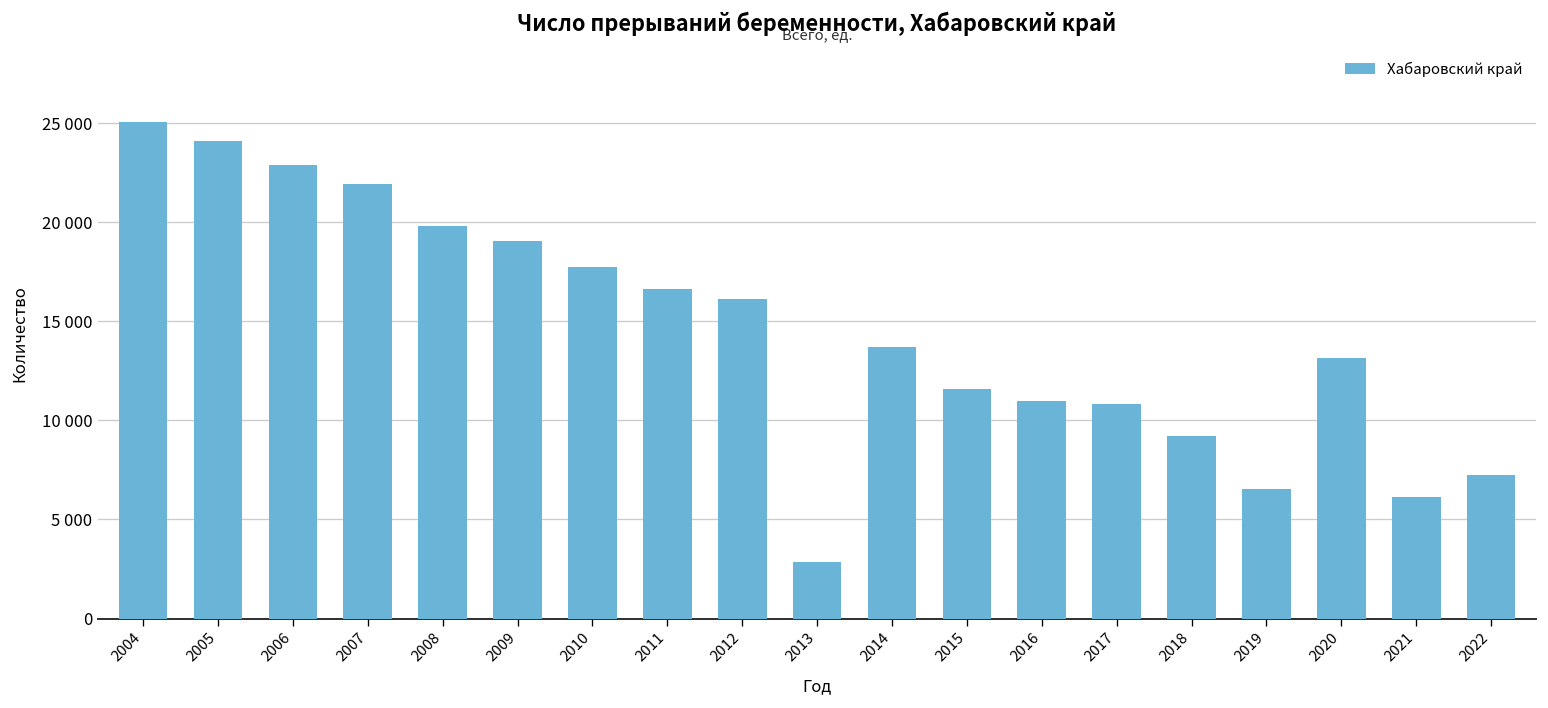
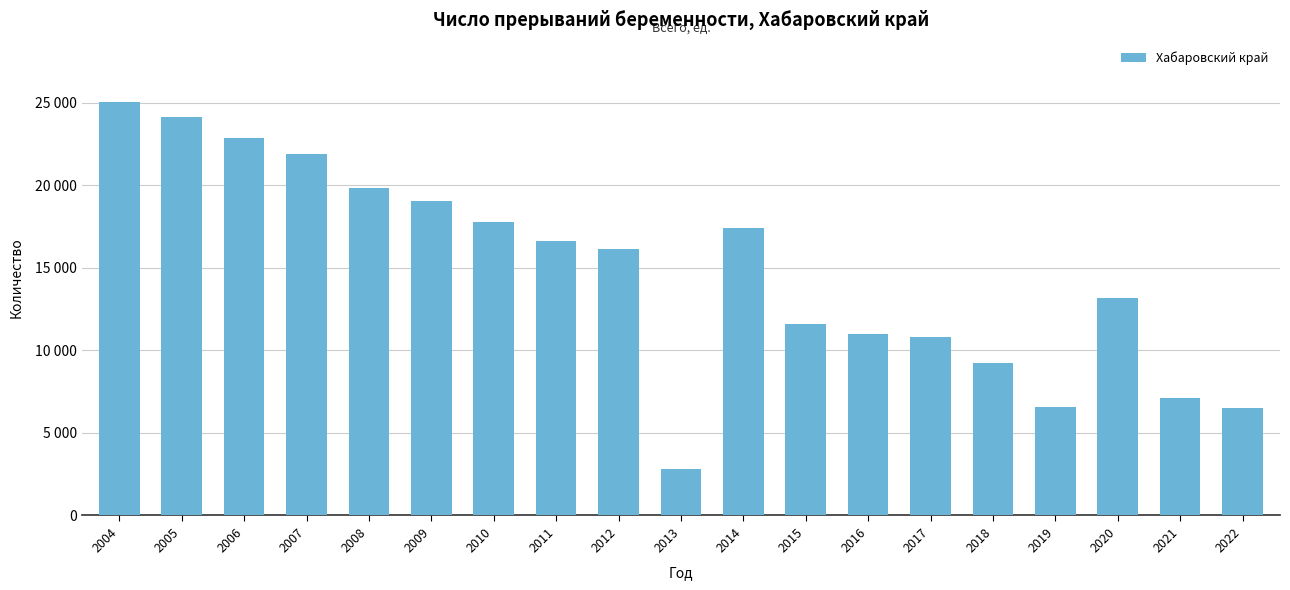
  {
    "2004": 25000,
    "2005": 24100,
    "2006": 22900,
    "2007": 21900,
    "2008": 19800,
    "2009": 19000,
    "2010": 17800,
    "2011": 16600,
    "2012": 16100,
    "2013": 2800,
-   "2014": 13700,
+   "2014": 17400,
    "2015": 11600,
    "2016": 11000,
    "2017": 10800,
    "2018": 9200,
    "2019": 6500,
    "2020": 13100,
-   "2021": 6100,
-   "2022": 7200
+   "2021": 7100,
+   "2022": 6500
  }
